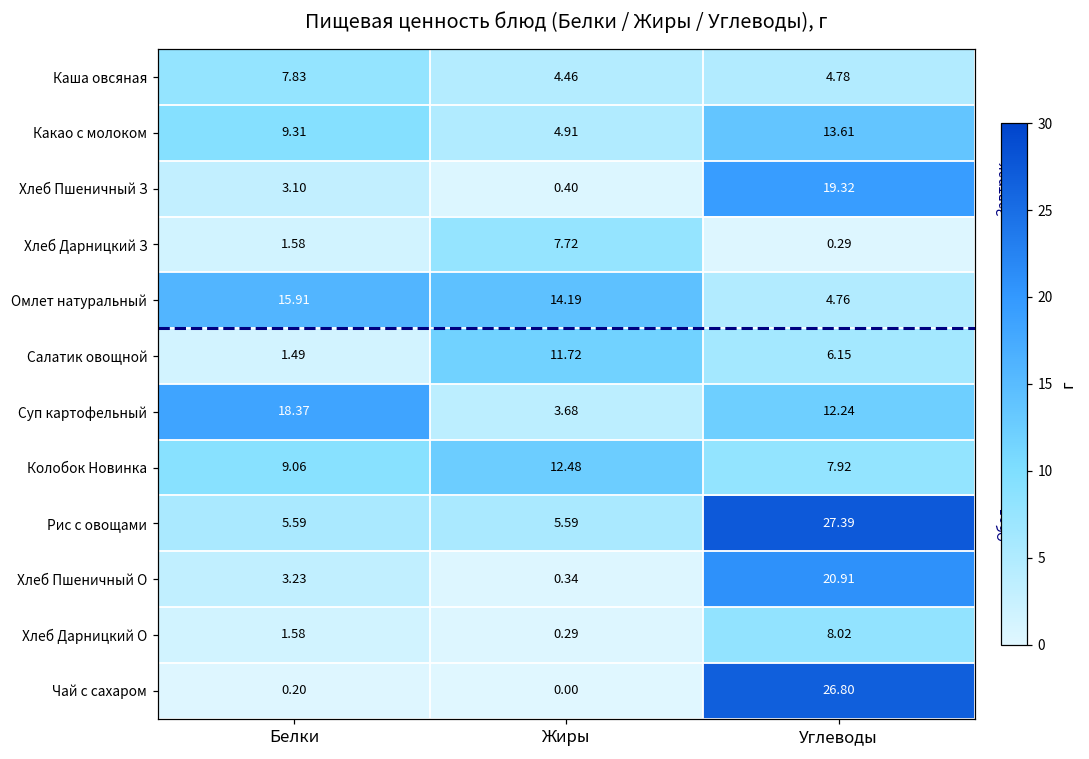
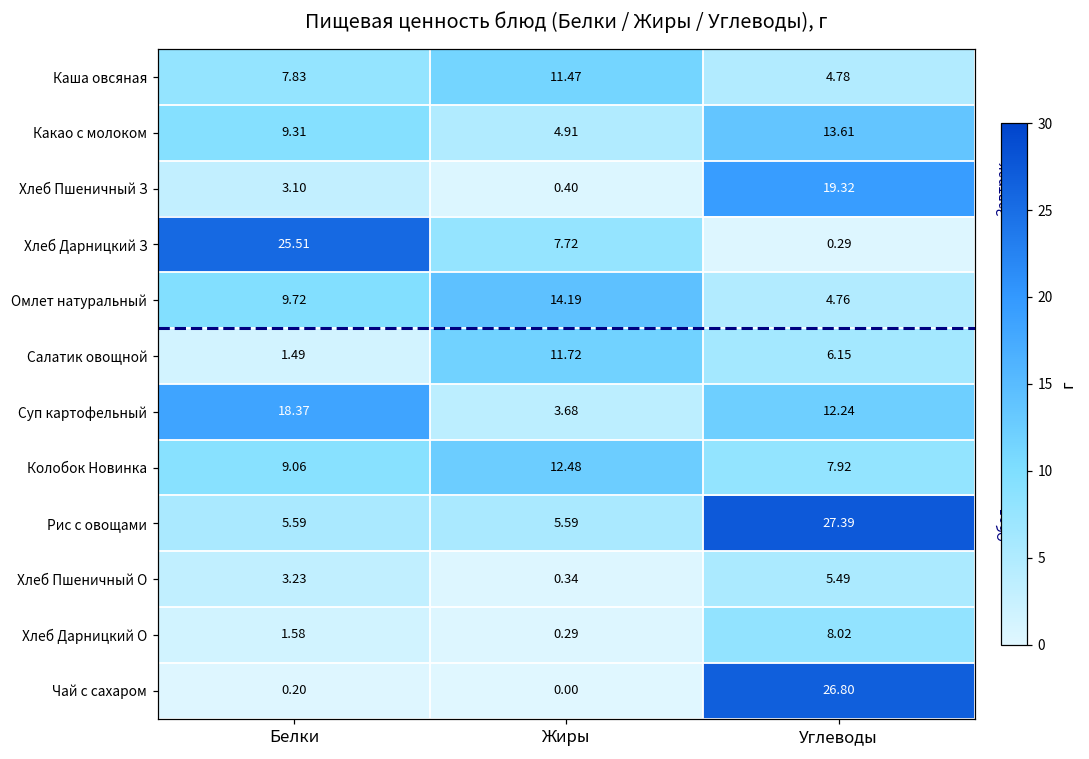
  {
    "Каша овсяная": {
      "Белки": 7.83,
-     "Жиры": 4.46,
+     "Жиры": 11.47,
      "Углеводы": 4.78
    },
    "Какао с молоком": {
      "Белки": 9.31,
      "Жиры": 4.91,
      "Углеводы": 13.61
    },
    "Хлеб Пшеничный З": {
      "Белки": 3.10,
      "Жиры": 0.40,
      "Углеводы": 19.32
    },
    "Хлеб Дарницкий З": {
-     "Белки": 1.58,
+     "Белки": 25.51,
      "Жиры": 7.72,
      "Углеводы": 0.29
    },
    "Омлет натуральный": {
-     "Белки": 15.91,
+     "Белки": 9.72,
      "Жиры": 14.19,
      "Углеводы": 4.76
    },
    "Салатик овощной": {
      "Белки": 1.49,
      "Жиры": 11.72,
      "Углеводы": 6.15
    },
    "Суп картофельный": {
      "Белки": 18.37,
      "Жиры": 3.68,
      "Углеводы": 12.24
    },
    "Колобок Новинка": {
      "Белки": 9.06,
      "Жиры": 12.48,
      "Углеводы": 7.92
    },
    "Рис с овощами": {
      "Белки": 5.59,
      "Жиры": 5.59,
      "Углеводы": 27.39
    },
    "Хлеб Пшеничный О": {
      "Белки": 3.23,
      "Жиры": 0.34,
-     "Углеводы": 20.91
+     "Углеводы": 5.49
    },
    "Хлеб Дарницкий О": {
      "Белки": 1.58,
      "Жиры": 0.29,
      "Углеводы": 8.02
    },
    "Чай с сахаром": {
      "Белки": 0.20,
      "Жиры": 0.00,
      "Углеводы": 26.80
    }
  }
